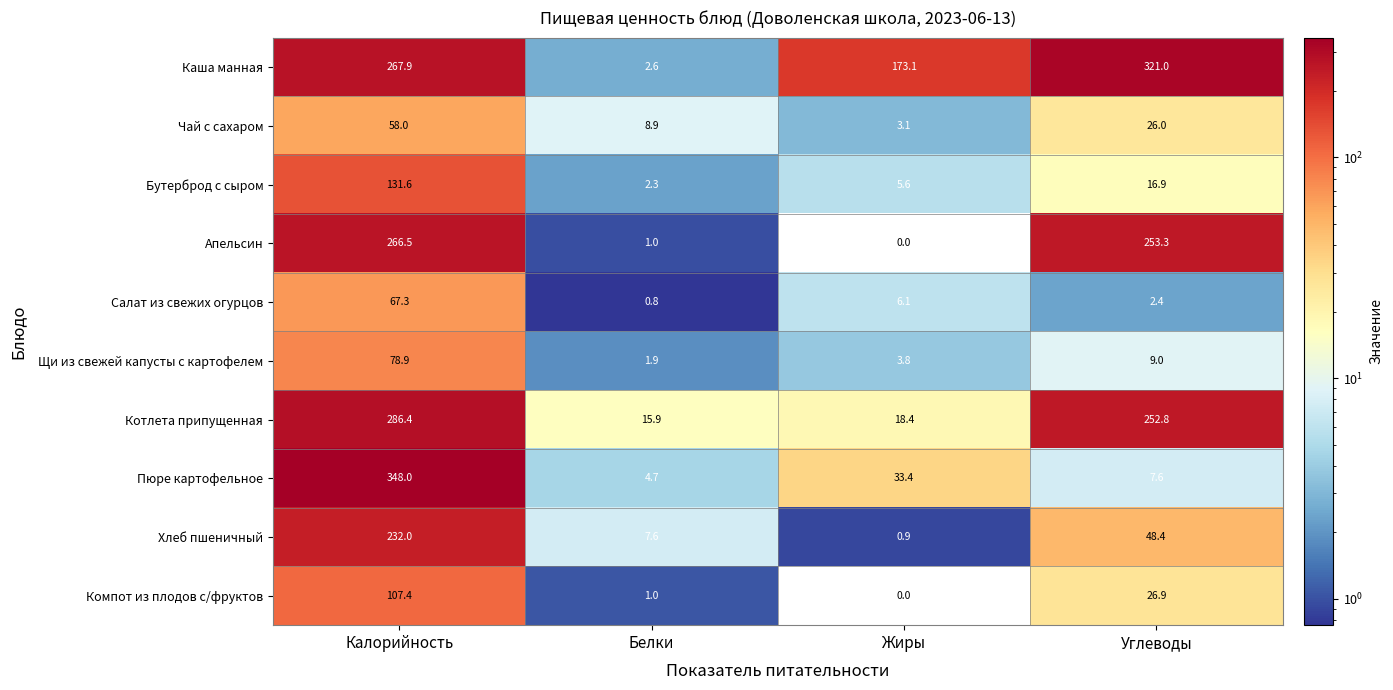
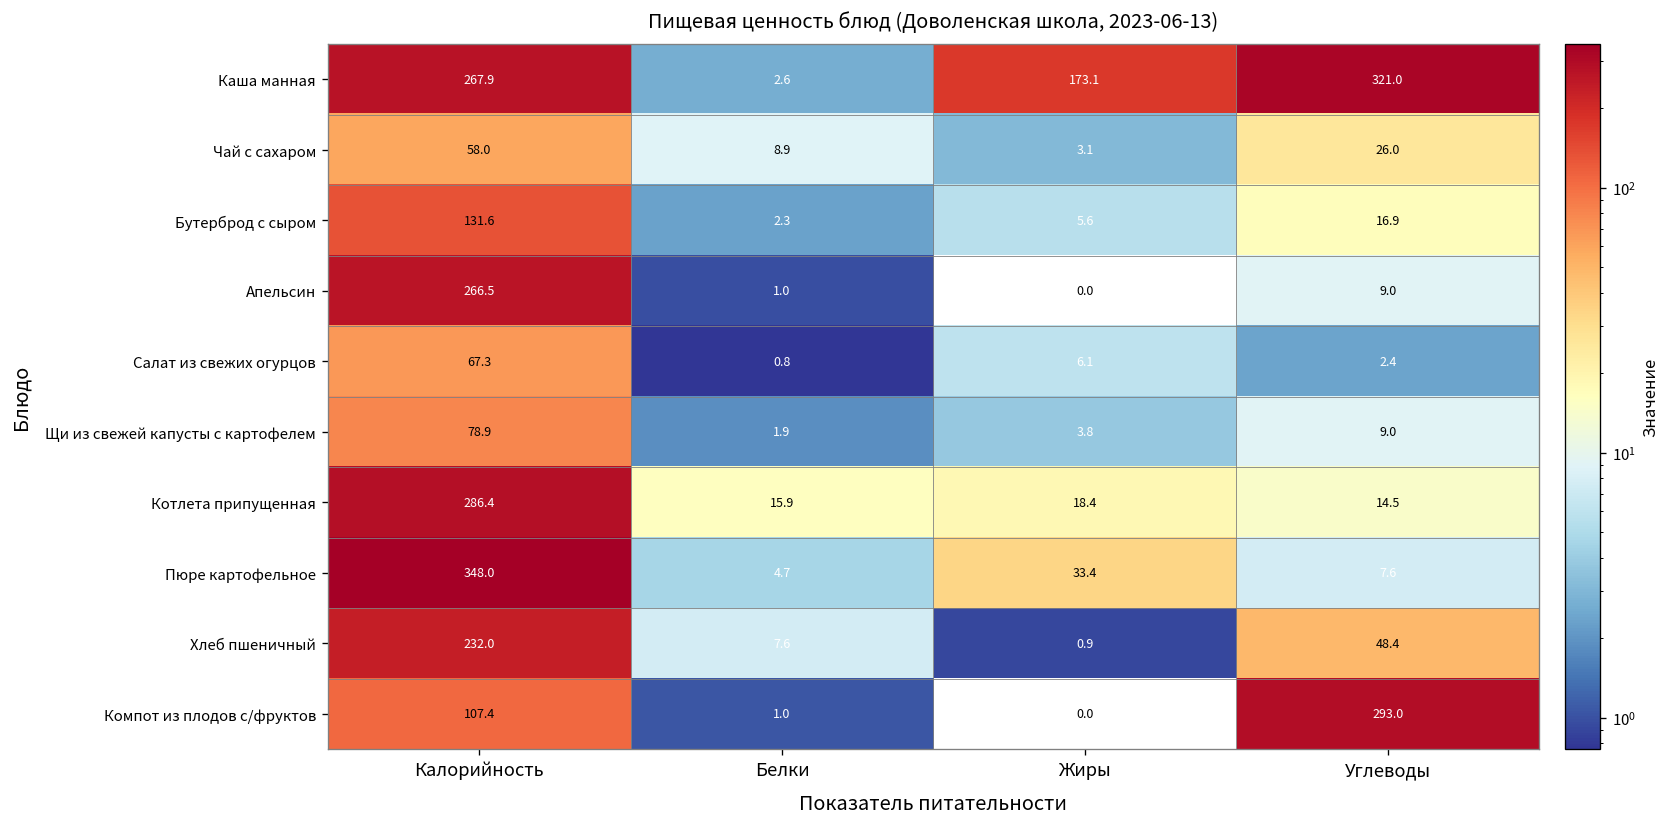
  {
    "Каша манная": {
      "Калорийность": 267.9,
      "Белки": 2.6,
      "Жиры": 173.1,
      "Углеводы": 321.0
    },
    "Чай с сахаром": {
      "Калорийность": 58.0,
      "Белки": 8.9,
      "Жиры": 3.1,
      "Углеводы": 26.0
    },
    "Бутерброд с сыром": {
      "Калорийность": 131.6,
      "Белки": 2.3,
      "Жиры": 5.6,
      "Углеводы": 16.9
    },
    "Апельсин": {
      "Калорийность": 266.5,
      "Белки": 1.0,
      "Жиры": 0.0,
-     "Углеводы": 253.3
+     "Углеводы": 9.0
    },
    "Салат из свежих огурцов": {
      "Калорийность": 67.3,
      "Белки": 0.8,
      "Жиры": 6.1,
      "Углеводы": 2.4
    },
    "Щи из свежей капусты с картофелем": {
      "Калорийность": 78.9,
      "Белки": 1.9,
      "Жиры": 3.8,
      "Углеводы": 9.0
    },
    "Котлета припущенная": {
      "Калорийность": 286.4,
      "Белки": 15.9,
      "Жиры": 18.4,
-     "Углеводы": 252.8
+     "Углеводы": 14.5
    },
    "Пюре картофельное": {
      "Калорийность": 348.0,
      "Белки": 4.7,
      "Жиры": 33.4
    },
    "Хлеб пшеничный": {
      "Калорийность": 232.0,
      "Жиры": 0.9,
      "Углеводы": 48.4
    },
    "Компот из плодов с/фруктов": {
      "Калорийность": 107.4,
      "Белки": 1.0,
      "Жиры": 0.0,
-     "Углеводы": 26.9
+     "Углеводы": 293.0
    }
  }
